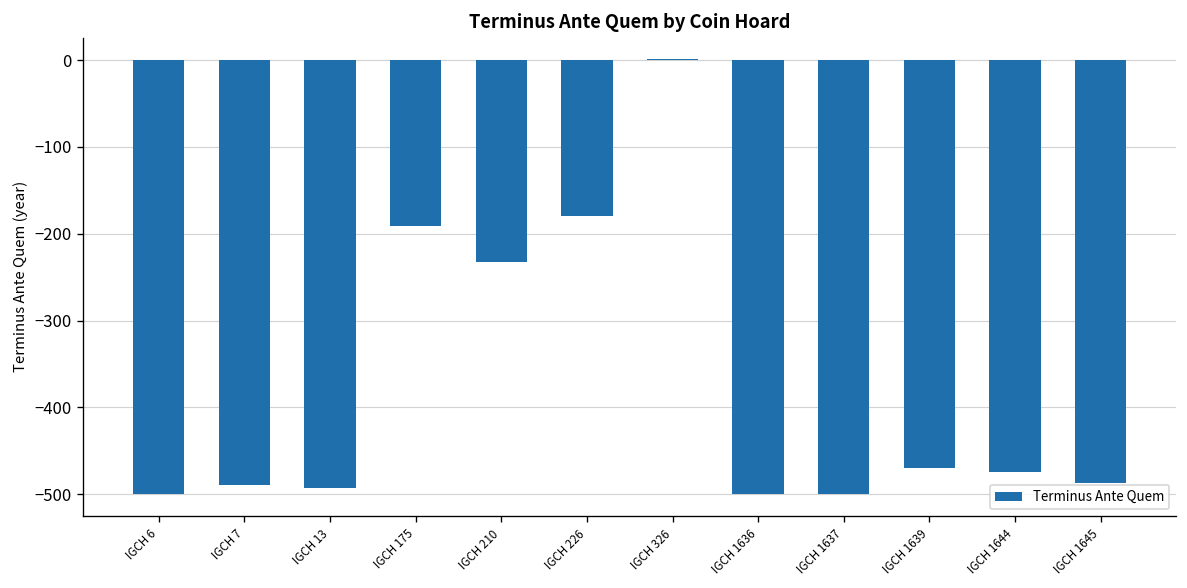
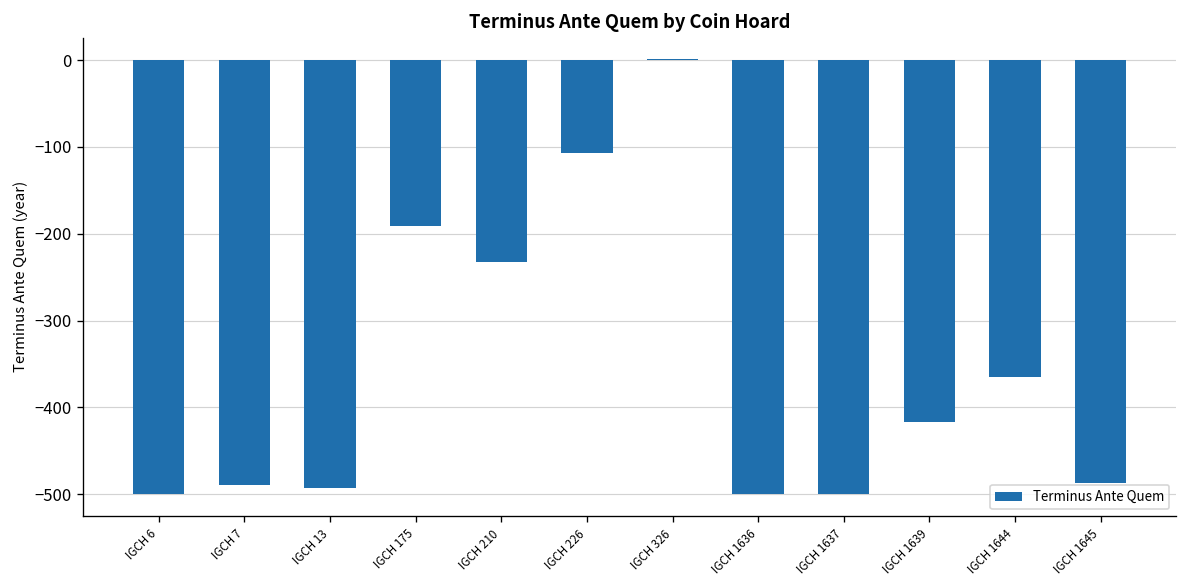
  {
    "IGCH 6": -500,
    "IGCH 7": -490,
    "IGCH 13": -490,
    "IGCH 175": -190,
    "IGCH 210": -230,
-   "IGCH 226": -180,
+   "IGCH 226": -110,
    "IGCH 1636": -500,
    "IGCH 1637": -500,
-   "IGCH 1639": -470,
-   "IGCH 1644": -480,
+   "IGCH 1639": -420,
+   "IGCH 1644": -370,
    "IGCH 1645": -490
  }
